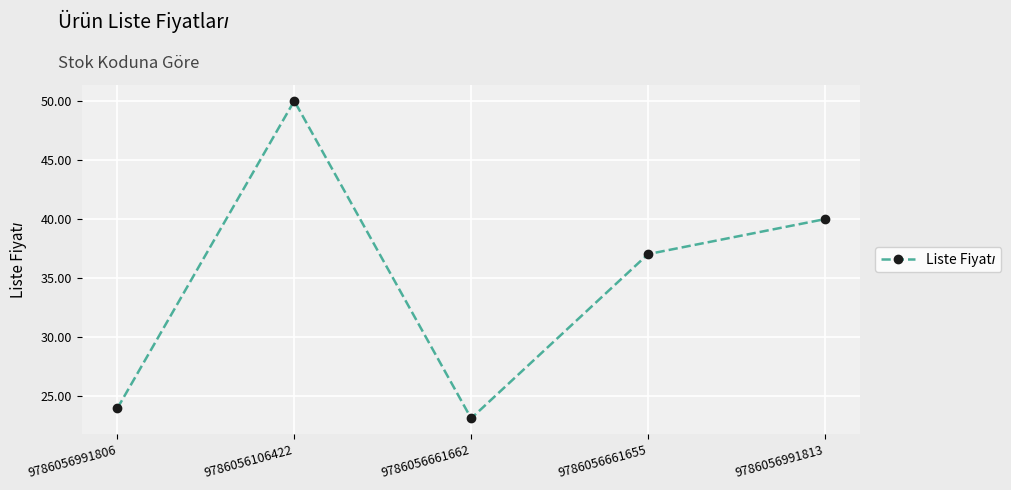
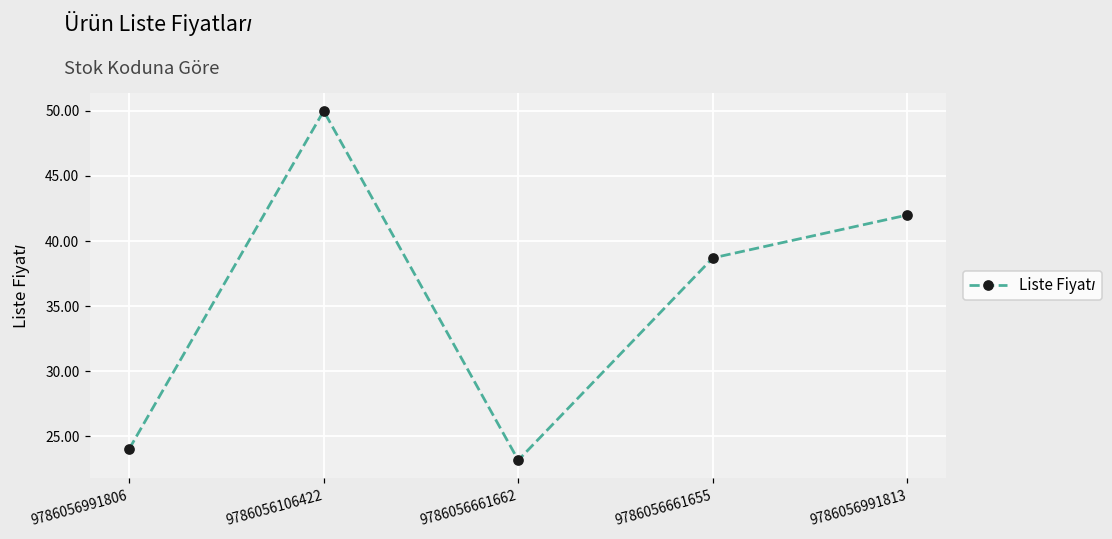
  {
    "9786056991806": 24.0,
    "9786056106422": 50.0,
    "9786056661662": 23.2,
-   "9786056661655": 37.0,
-   "9786056991813": 40
+   "9786056661655": 38.7,
+   "9786056991813": 42
  }
